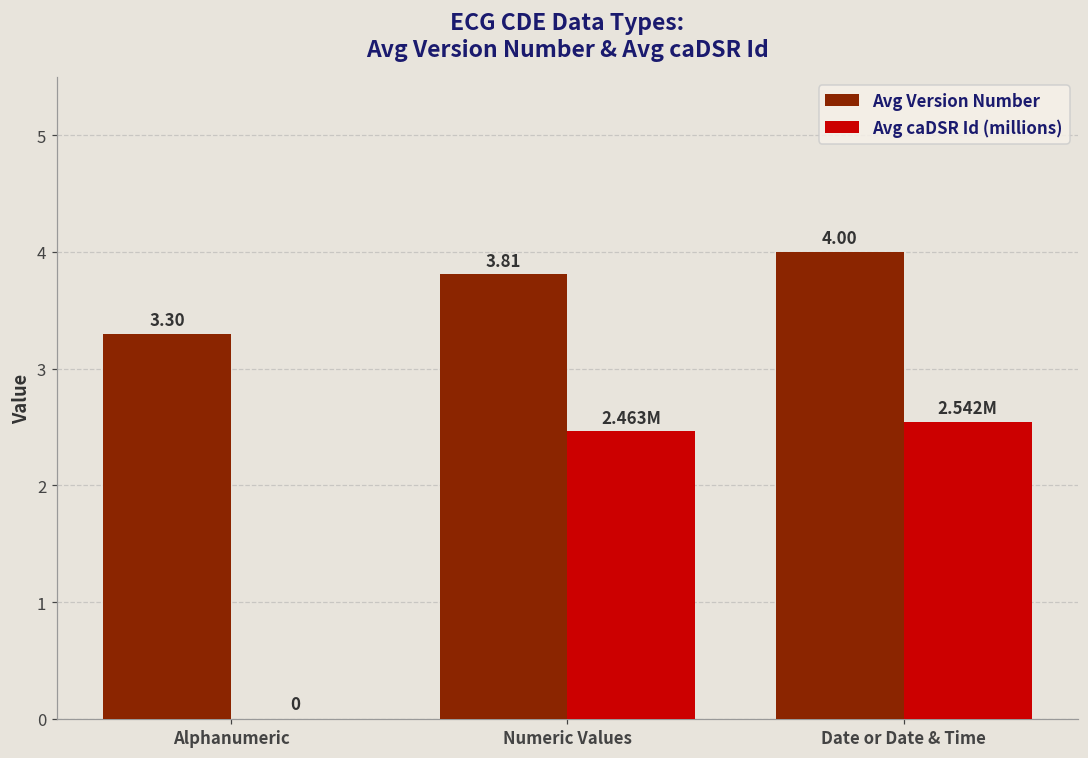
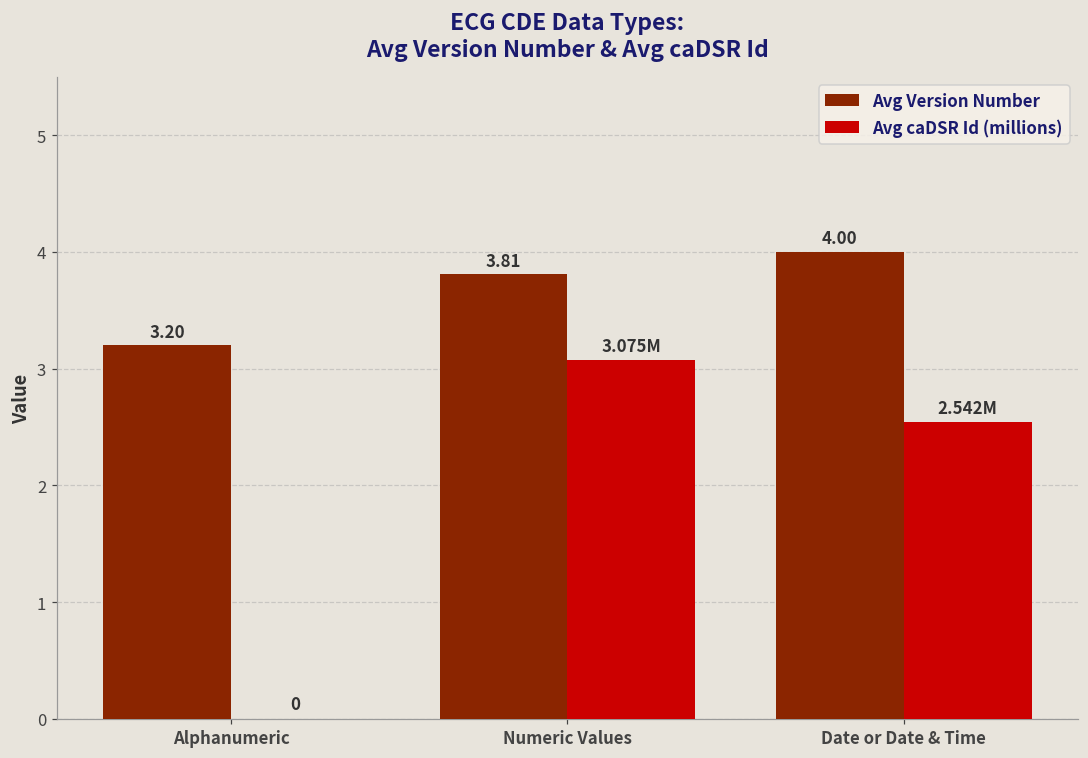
  {
    "Avg Version Number": {
-     "Alphanumeric": "3.30",
+     "Alphanumeric": "3.20",
      "Numeric Values": "3.81",
      "Date or Date & Time": "4.00"
    },
    "Avg caDSR Id (millions)": {
      "Alphanumeric": "0",
-     "Numeric Values": "2.463M",
+     "Numeric Values": "3.075M",
      "Date or Date & Time": "2.542M"
    }
  }
